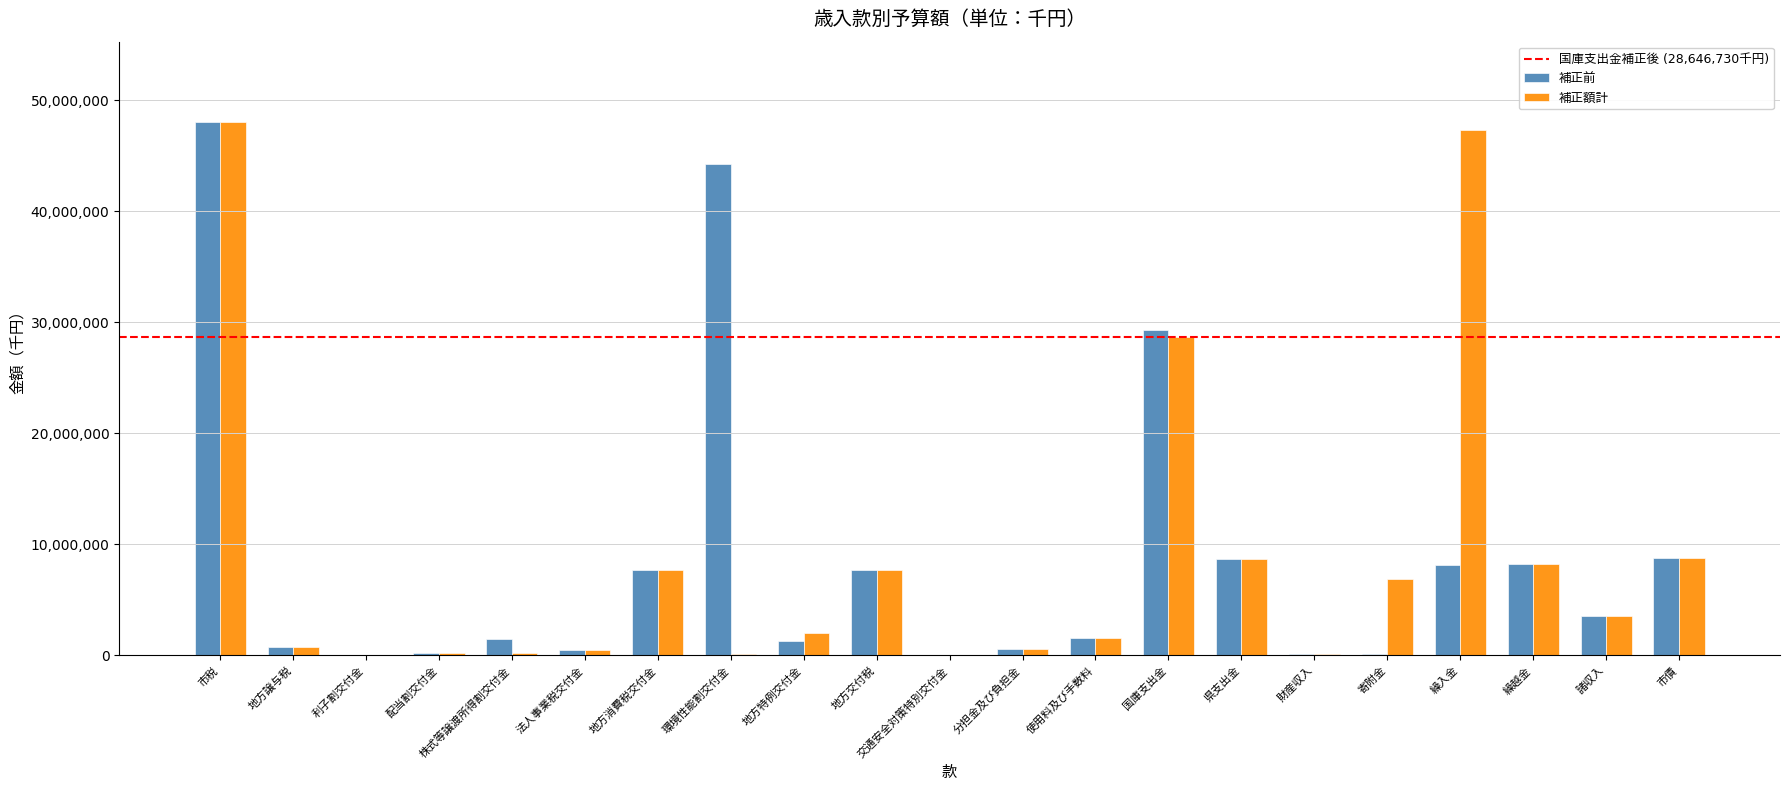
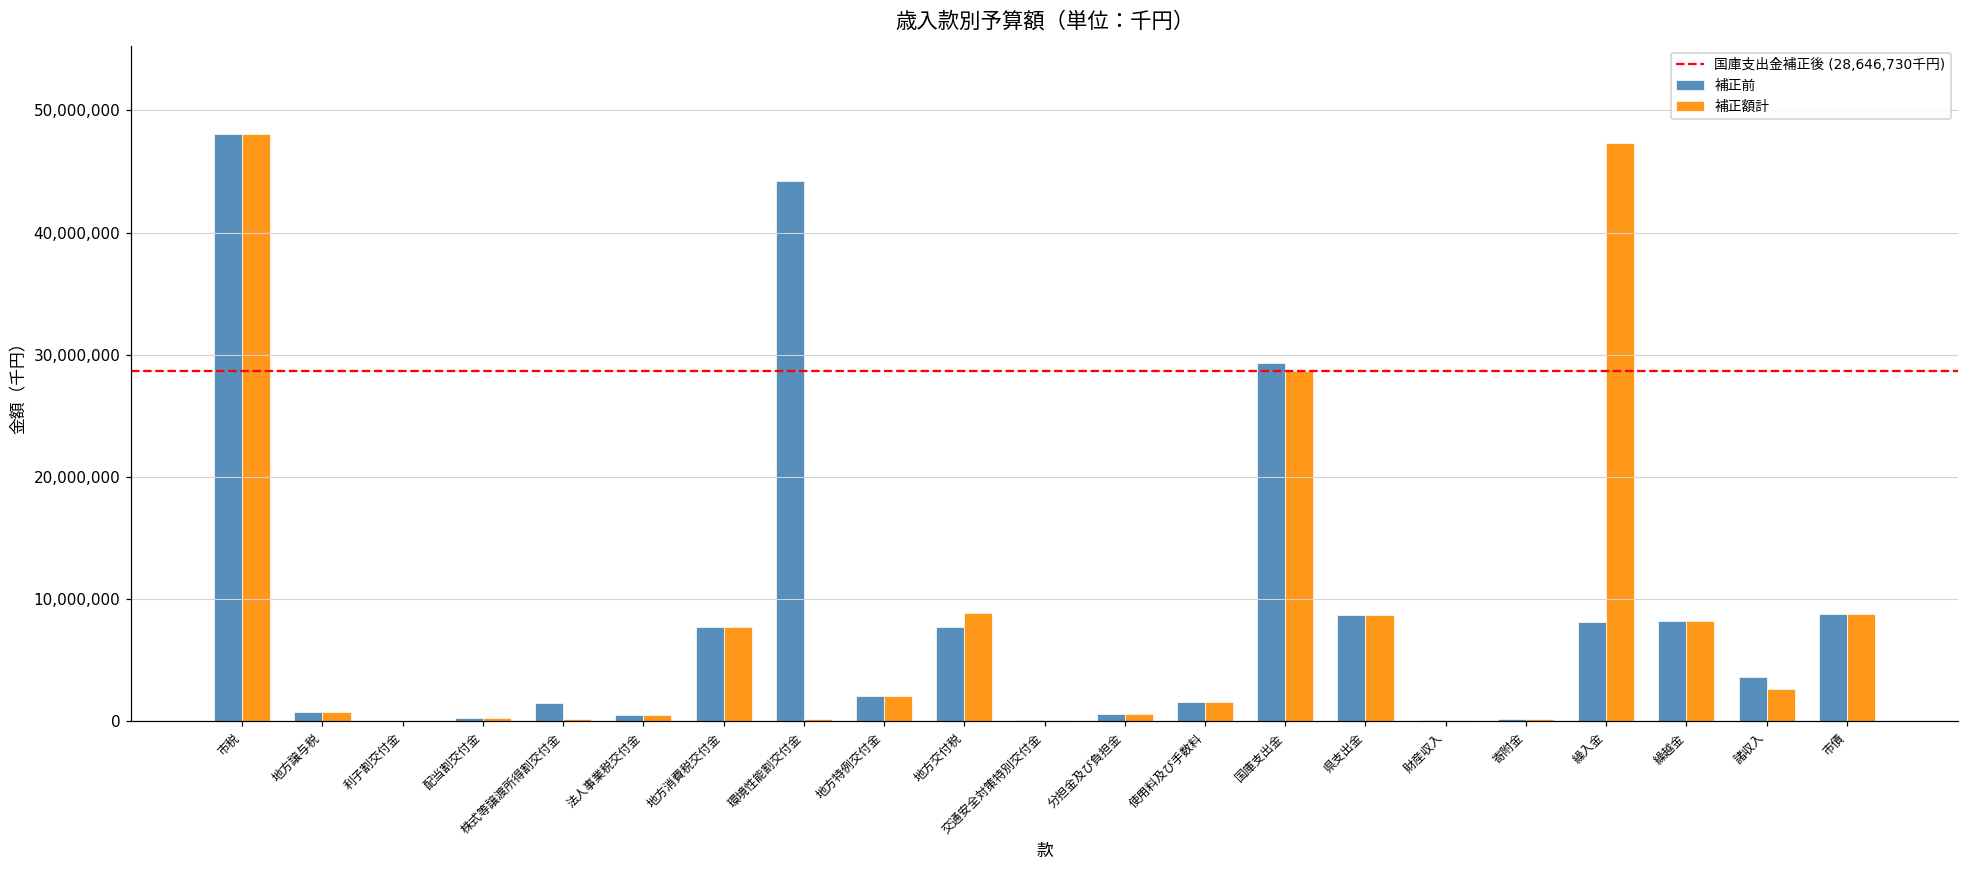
  {
    "補正前": {
      "市税": "48,100,000",
      "地方譲与税": "700,000",
      "配当割交付金": "300,000",
      "株式等譲渡所得割交付金": "1,500,000",
      "法人事業税交付金": "500,000",
      "地方消費税交付金": "7,700,000",
      "環境性能割交付金": "44,200,000",
-     "地方特例交付金": "1,300,000",
+     "地方特例交付金": "2,000,000",
      "地方交付税": "7,700,000",
      "分担金及び負担金": "500,000",
      "使用料及び手数料": "1,500,000",
      "国庫支出金": "29,300,000",
      "県支出金": "8,700,000",
      "繰入金": "8,100,000",
      "繰越金": "8,200,000",
      "諸収入": "3,600,000",
      "市債": "8,800,000"
    },
    "補正額計": {
      "市税": "48,100,000",
      "地方譲与税": "700,000",
      "配当割交付金": "300,000",
      "法人事業税交付金": "500,000",
      "地方消費税交付金": "7,700,000",
      "地方特例交付金": "2,000,000",
-     "地方交付税": "7,700,000",
+     "地方交付税": "8,800,000",
      "分担金及び負担金": "500,000",
      "使用料及び手数料": "1,500,000",
      "国庫支出金": "28,600,000",
      "県支出金": "8,700,000",
-     "寄附金": "6,900,000",
+     "寄附金": "100,000",
      "繰入金": "47,400,000",
      "繰越金": "8,200,000",
-     "諸収入": "3,600,000",
+     "諸収入": "2,700,000",
      "市債": "8,800,000"
    }
  }
